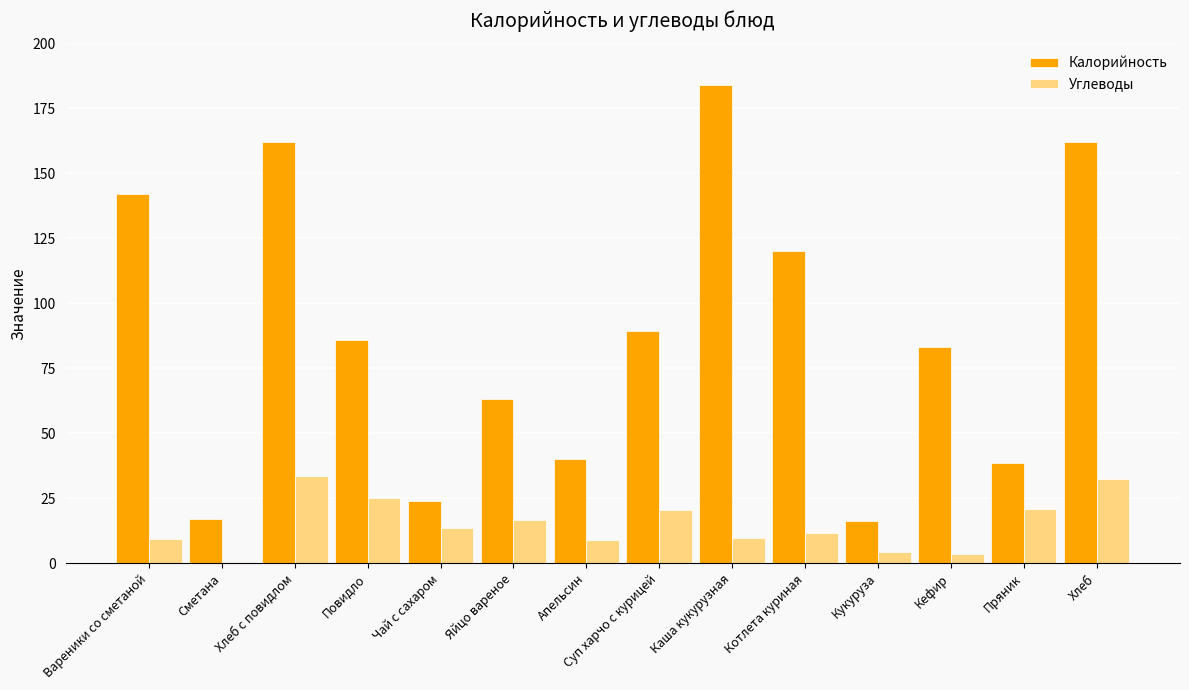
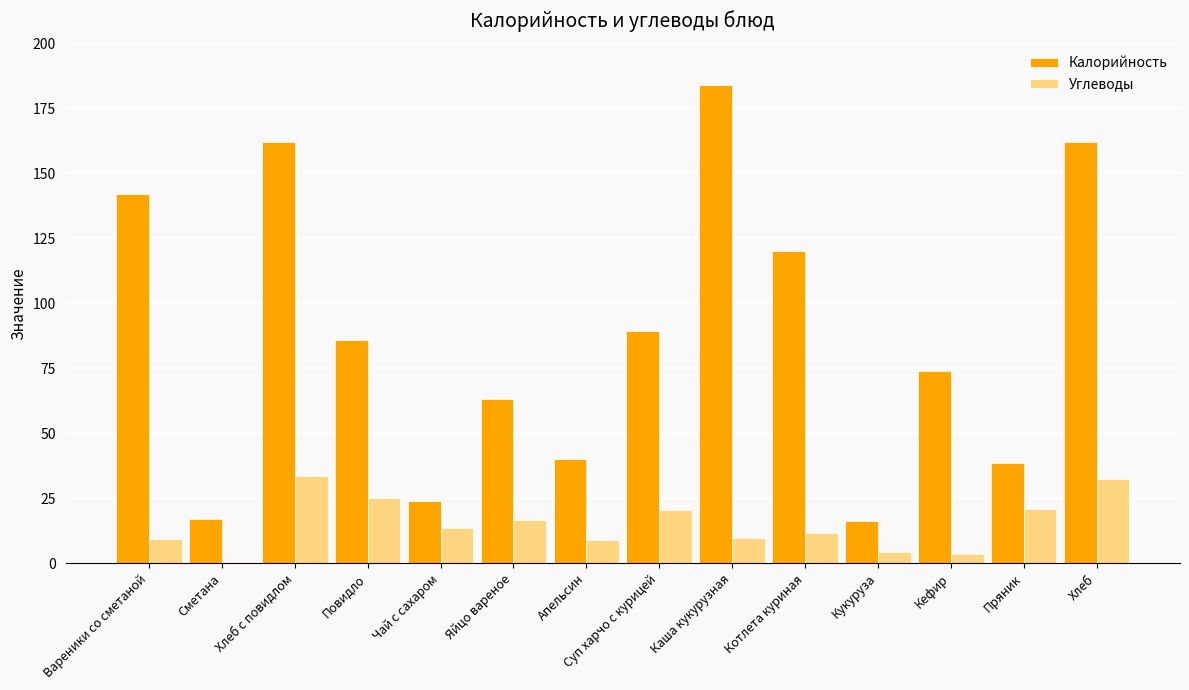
  {
    "Калорийность": {
      "Вареники со сметаной": 142,
      "Сметана": 17,
      "Хлеб с повидлом": 162,
      "Повидло": 86,
      "Чай с сахаром": 24,
      "Яйцо вареное": 63,
      "Апельсин": 40,
      "Суп харчо с курицей": 89,
      "Каша кукурузная": 184,
      "Котлета куриная": 120,
      "Кукуруза": 16,
-     "Кефир": 83,
+     "Кефир": 74,
      "Пряник": 39,
      "Хлеб": 162
    },
    "Углеводы": {
      "Вареники со сметаной": 9,
      "Хлеб с повидлом": 34,
      "Повидло": 25,
      "Чай с сахаром": 13,
      "Яйцо вареное": 17,
      "Апельсин": 9,
      "Суп харчо с курицей": 20,
      "Каша кукурузная": 10,
      "Котлета куриная": 12,
      "Кукуруза": 4,
      "Кефир": 4,
      "Пряник": 21,
      "Хлеб": 33
    }
  }
